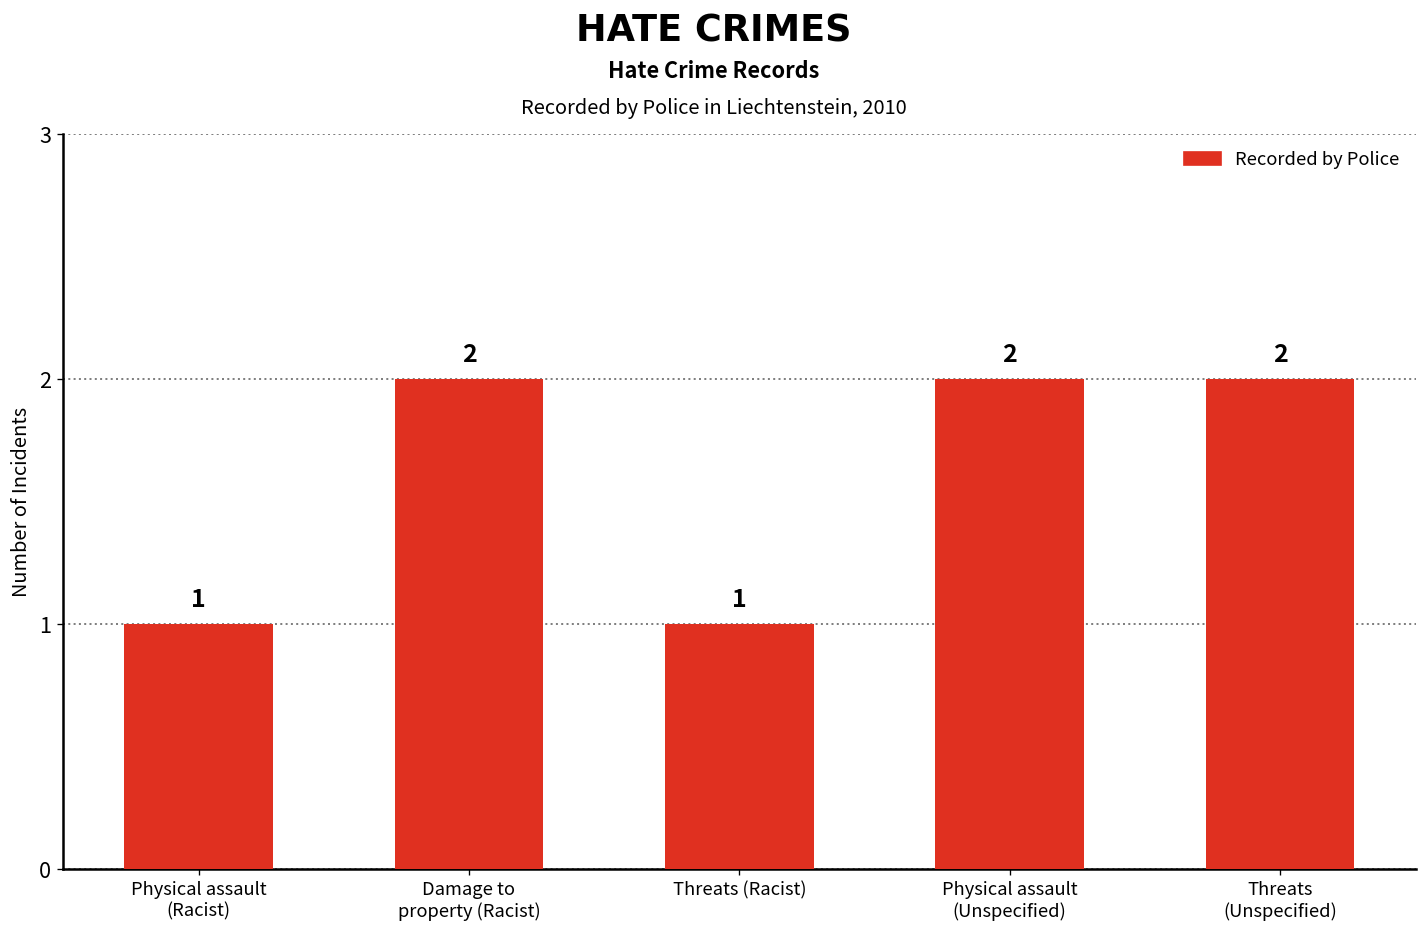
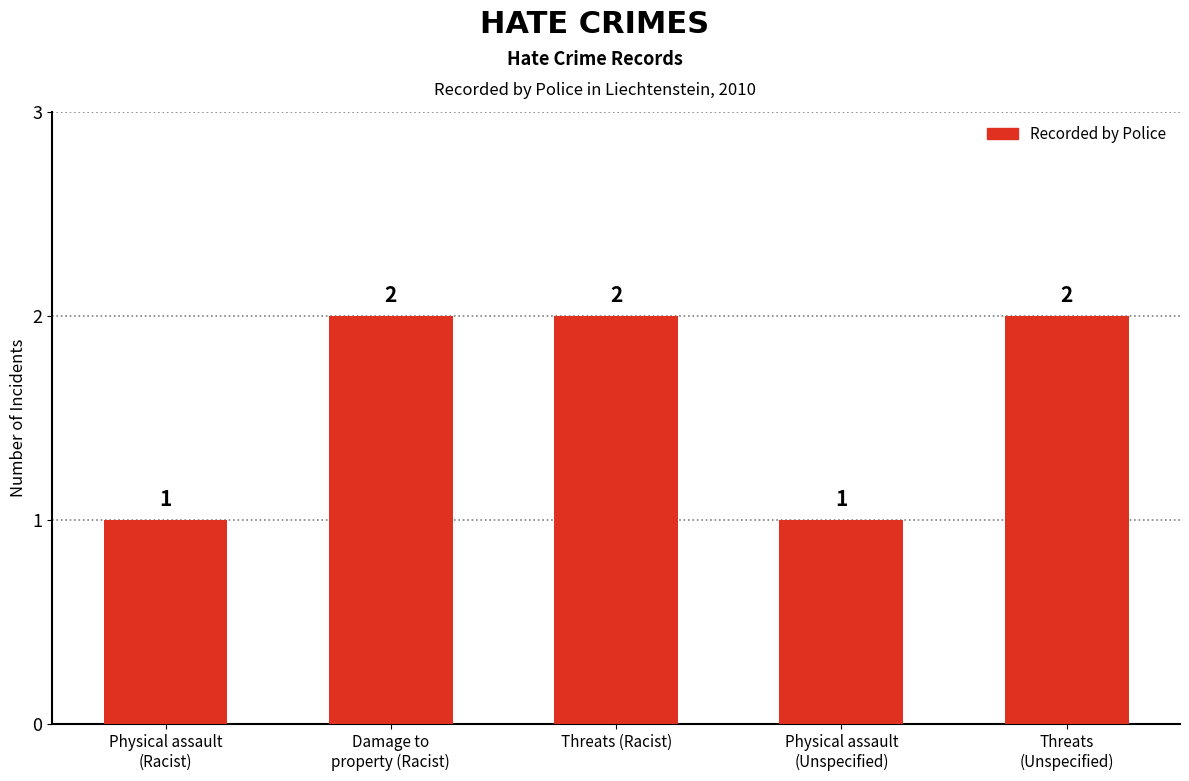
  {
    "Physical assault (Racist)": 1,
    "Damage to property (Racist)": 2,
-   "Threats (Racist)": 1,
-   "Physical assault (Unspecified)": 2,
+   "Threats (Racist)": 2,
+   "Physical assault (Unspecified)": 1,
    "Threats (Unspecified)": 2
  }
